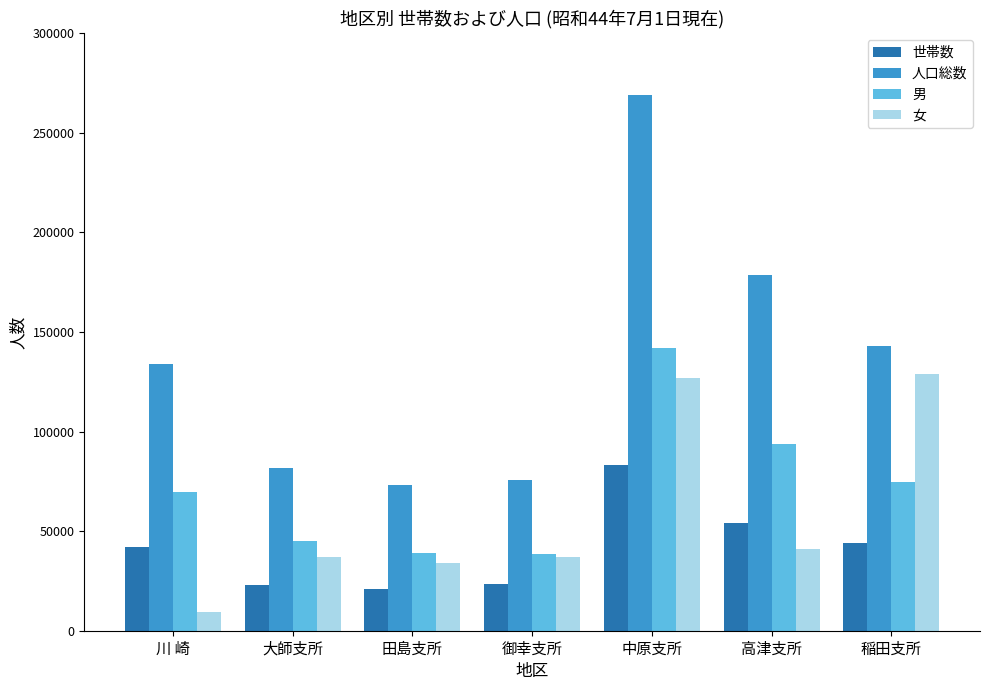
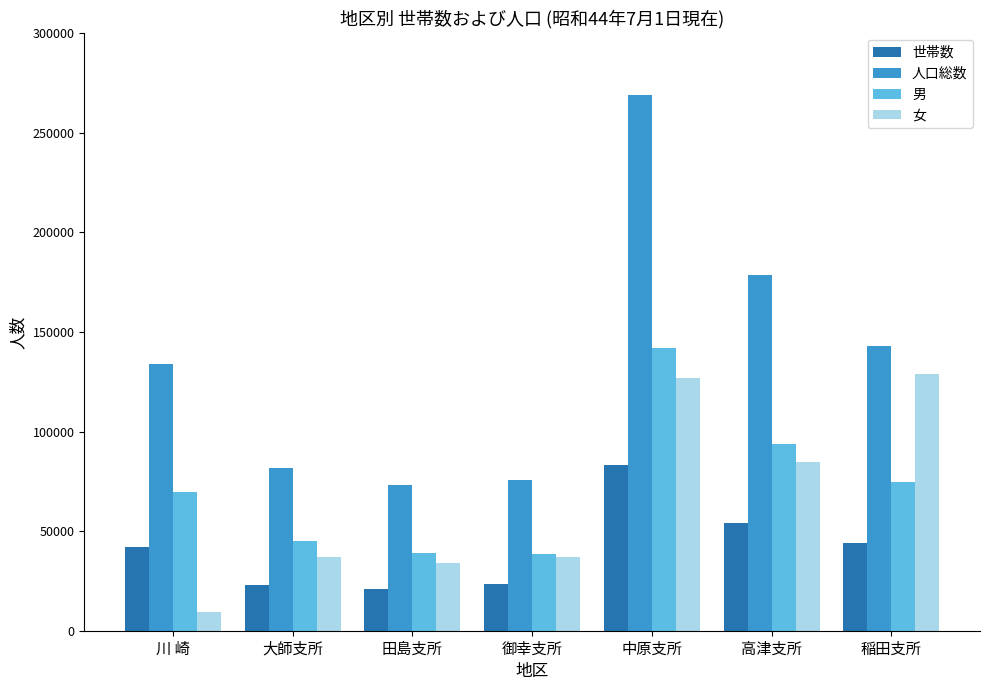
  {
    "女": {
      "川 崎": 9000,
      "大師支所": 37000,
      "田島支所": 34000,
      "御幸支所": 37000,
      "中原支所": 127000,
-     "高津支所": 41000,
+     "高津支所": 85000,
      "稲田支所": 129000
    }
  }
